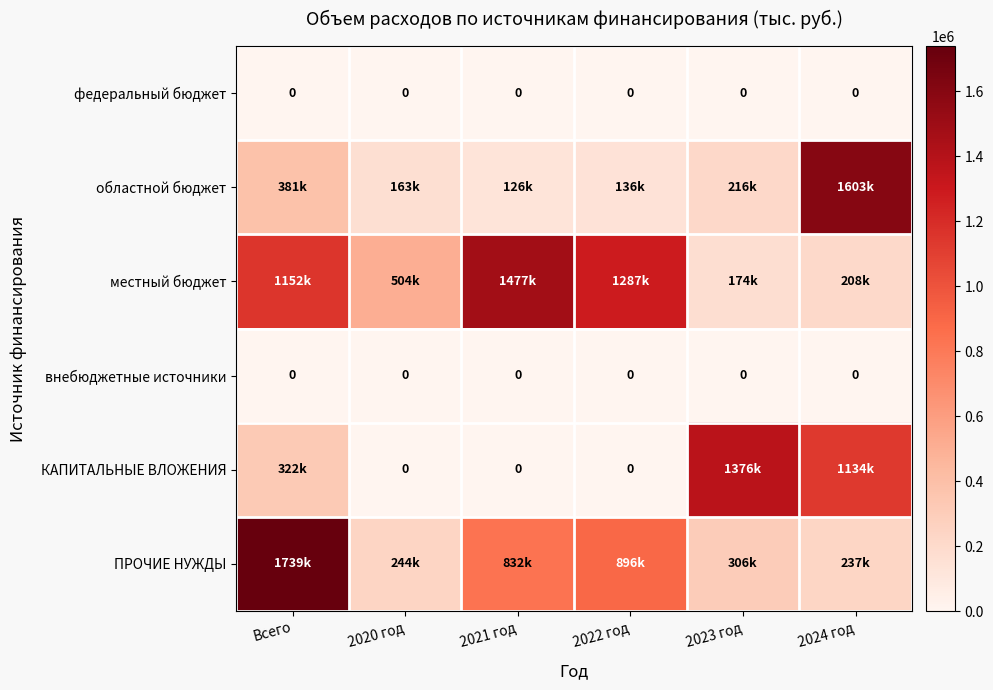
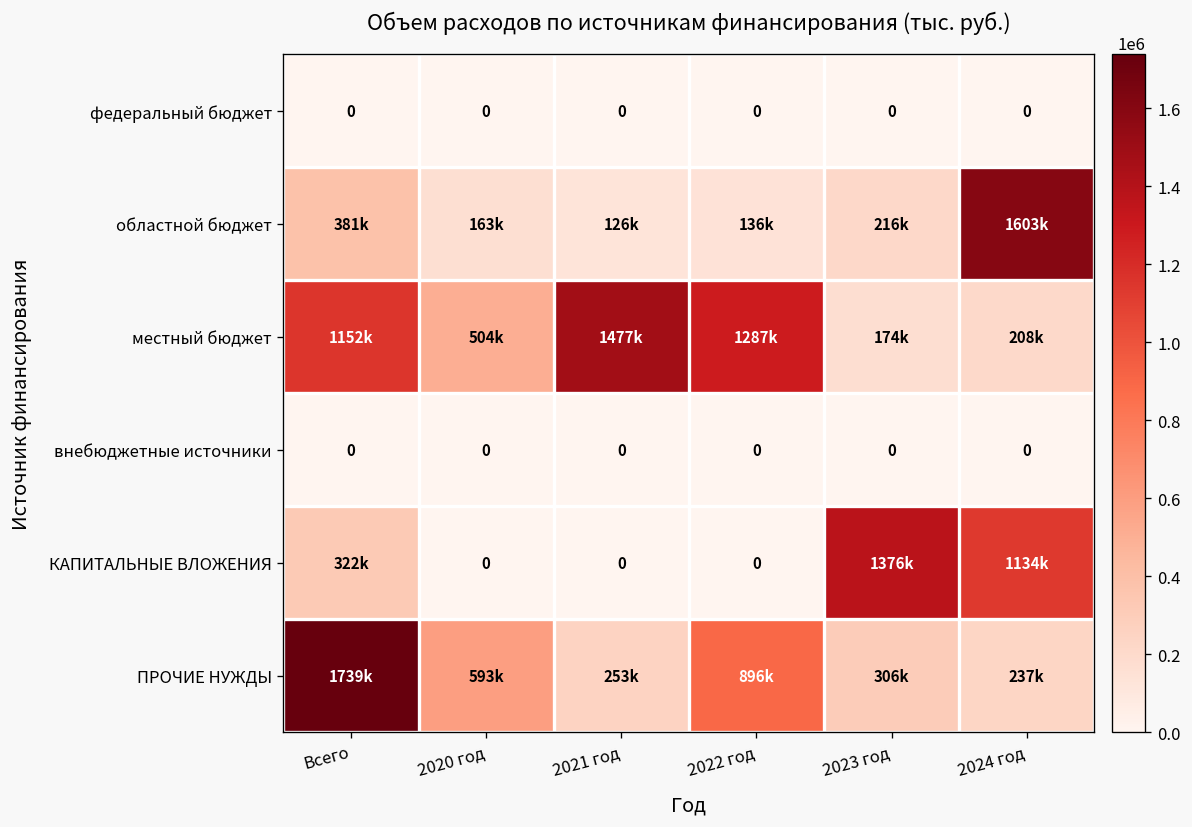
  {
    "федеральный бюджет": {
      "Всего": "0",
      "2020 год": "0",
      "2021 год": "0",
      "2022 год": "0",
      "2023 год": "0",
      "2024 год": "0"
    },
    "областной бюджет": {
      "Всего": "381k",
      "2020 год": "163k",
      "2021 год": "126k",
      "2022 год": "136k",
      "2023 год": "216k",
      "2024 год": "1603k"
    },
    "местный бюджет": {
      "Всего": "1152k",
      "2020 год": "504k",
      "2021 год": "1477k",
      "2022 год": "1287k",
      "2023 год": "174k",
      "2024 год": "208k"
    },
    "внебюджетные источники": {
      "Всего": "0",
      "2020 год": "0",
      "2021 год": "0",
      "2022 год": "0",
      "2023 год": "0",
      "2024 год": "0"
    },
    "КАПИТАЛЬНЫЕ ВЛОЖЕНИЯ": {
      "Всего": "322k",
      "2020 год": "0",
      "2021 год": "0",
      "2022 год": "0",
      "2023 год": "1376k",
      "2024 год": "1134k"
    },
    "ПРОЧИЕ НУЖДЫ": {
      "Всего": "1739k",
-     "2020 год": "244k",
-     "2021 год": "832k",
+     "2020 год": "593k",
+     "2021 год": "253k",
      "2022 год": "896k",
      "2023 год": "306k",
      "2024 год": "237k"
    }
  }
